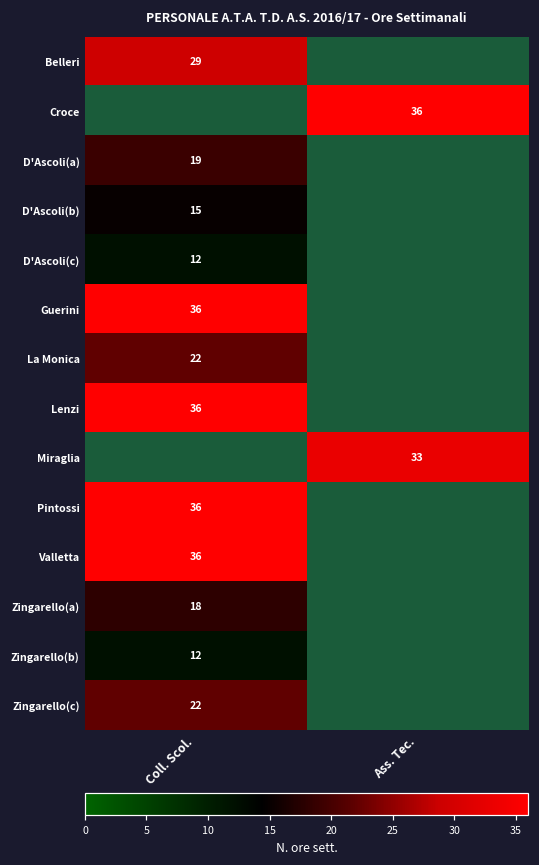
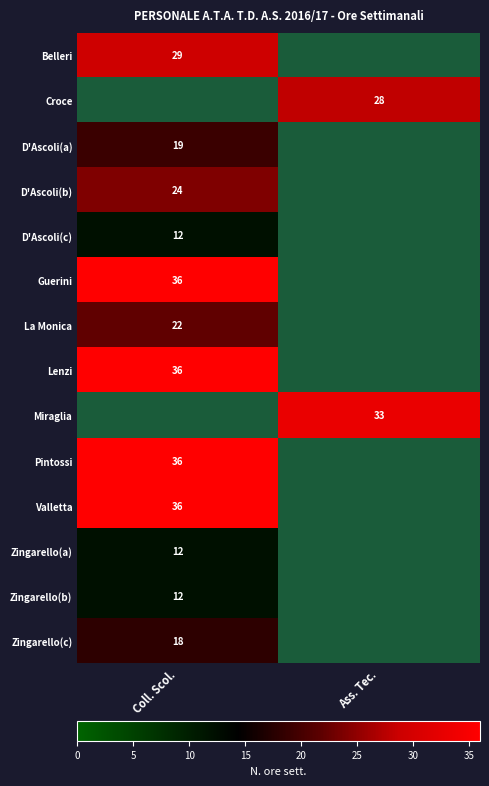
  {
    "Belleri": {
      "Coll. Scol.": 29
    },
    "Croce": {
-     "Ass. Tec.": 36
+     "Ass. Tec.": 28
    },
    "D'Ascoli(a)": {
      "Coll. Scol.": 19
    },
    "D'Ascoli(b)": {
-     "Coll. Scol.": 15
+     "Coll. Scol.": 24
    },
    "D'Ascoli(c)": {
      "Coll. Scol.": 12
    },
    "Guerini": {
      "Coll. Scol.": 36
    },
    "La Monica": {
      "Coll. Scol.": 22
    },
    "Lenzi": {
      "Coll. Scol.": 36
    },
    "Miraglia": {
      "Ass. Tec.": 33
    },
    "Pintossi": {
      "Coll. Scol.": 36
    },
    "Valletta": {
      "Coll. Scol.": 36
    },
    "Zingarello(a)": {
-     "Coll. Scol.": 18
+     "Coll. Scol.": 12
    },
    "Zingarello(b)": {
      "Coll. Scol.": 12
    },
    "Zingarello(c)": {
-     "Coll. Scol.": 22
+     "Coll. Scol.": 18
    }
  }
